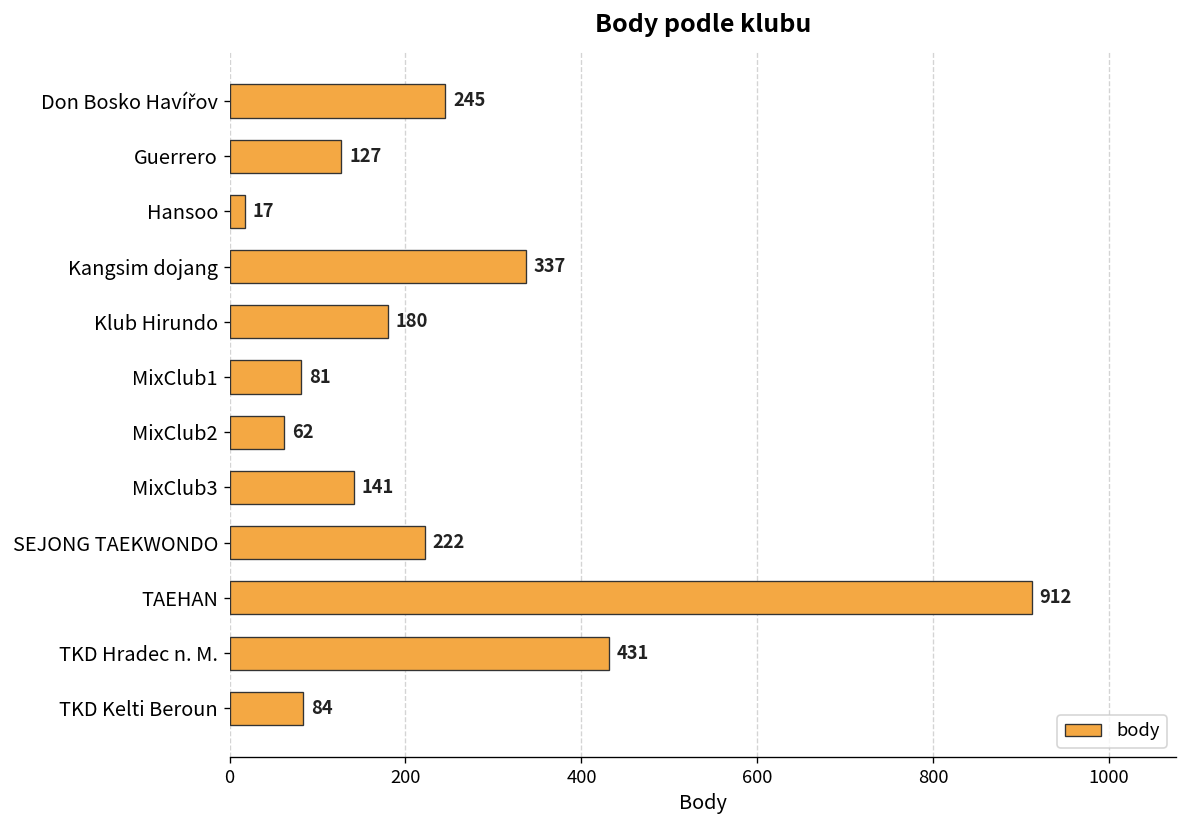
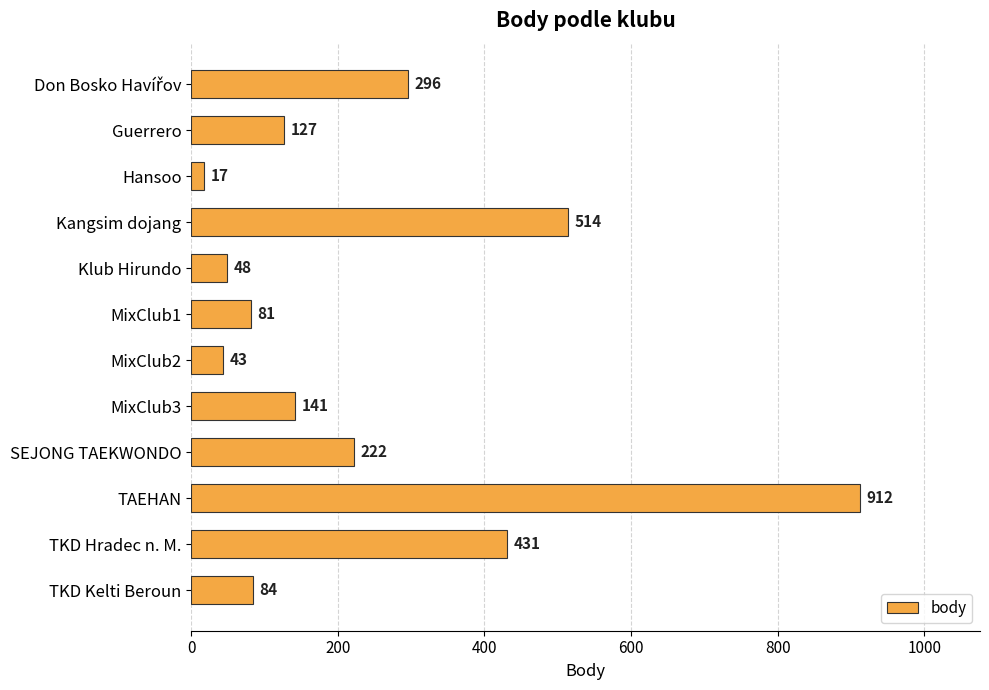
  {
-   "Don Bosko Havířov": 245,
+   "Don Bosko Havířov": 296,
    "Guerrero": 127,
    "Hansoo": 17,
-   "Kangsim dojang": 337,
-   "Klub Hirundo": 180,
+   "Kangsim dojang": 514,
+   "Klub Hirundo": 48,
    "MixClub1": 81,
-   "MixClub2": 62,
+   "MixClub2": 43,
    "MixClub3": 141,
    "SEJONG TAEKWONDO": 222,
    "TAEHAN": 912,
    "TKD Hradec n. M.": 431,
    "TKD Kelti Beroun": 84
  }
